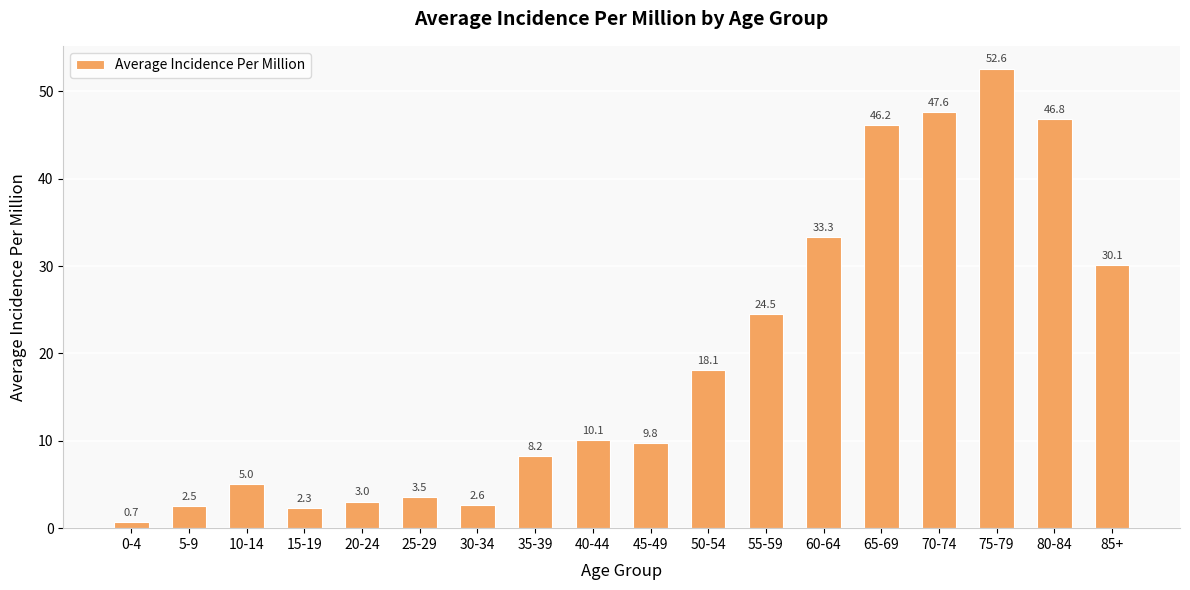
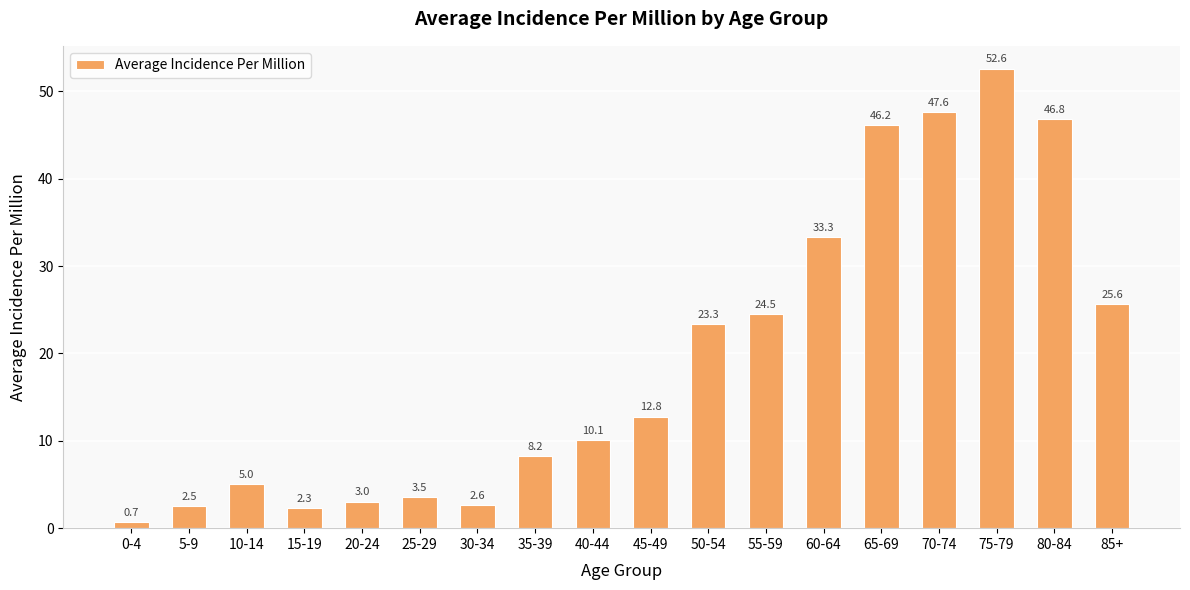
  {
    "0-4": 0.7,
    "5-9": 2.5,
    "10-14": 5.0,
    "15-19": 2.3,
    "20-24": 3.0,
    "25-29": 3.5,
    "30-34": 2.6,
    "35-39": 8.2,
    "40-44": 10.1,
-   "45-49": 9.8,
-   "50-54": 18.1,
+   "45-49": 12.8,
+   "50-54": 23.3,
    "55-59": 24.5,
    "60-64": 33.3,
    "65-69": 46.2,
    "70-74": 47.6,
    "75-79": 52.6,
    "80-84": 46.8,
-   "85+": 30.1
+   "85+": 25.6
  }
